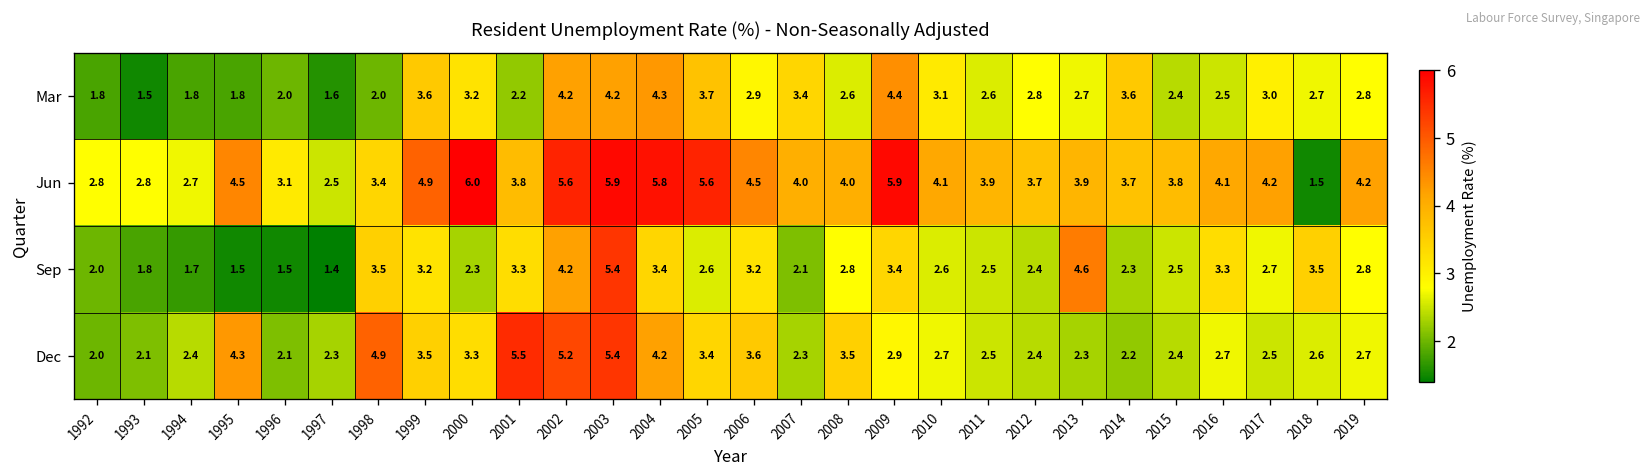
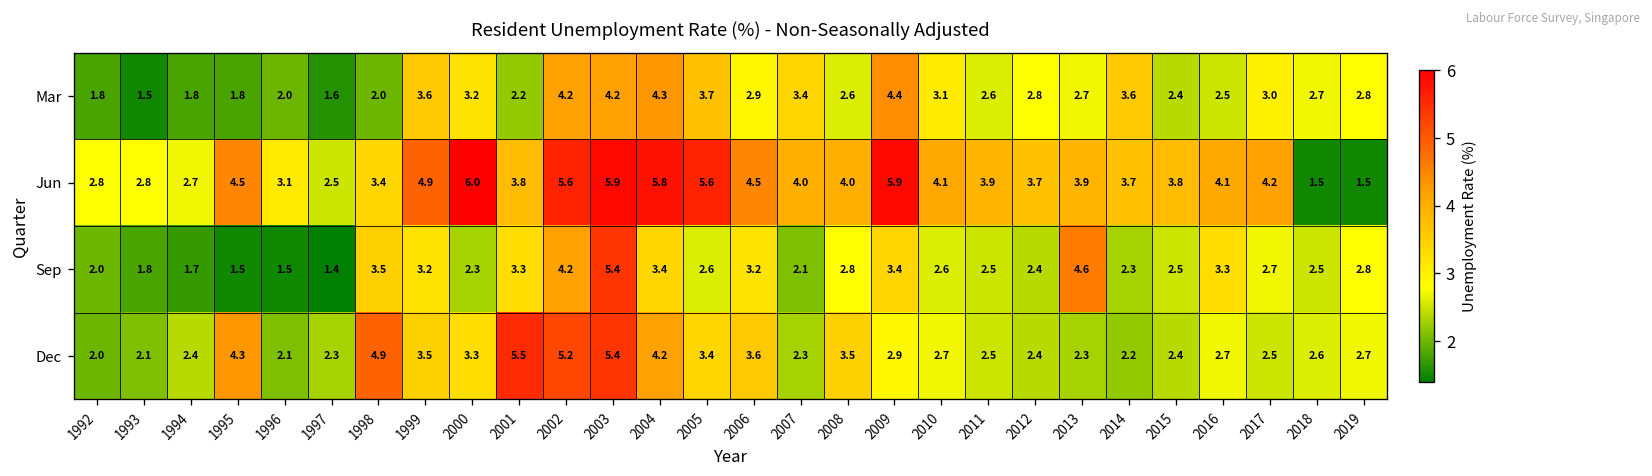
  {
    "Mar": {
      "1992": 1.8,
      "1993": 1.5,
      "1994": 1.8,
      "1995": 1.8,
      "1996": 2.0,
      "1997": 1.6,
      "1998": 2.0,
      "1999": 3.6,
      "2000": 3.2,
      "2001": 2.2,
      "2002": 4.2,
      "2003": 4.2,
      "2004": 4.3,
      "2005": 3.7,
      "2006": 2.9,
      "2007": 3.4,
      "2008": 2.6,
      "2009": 4.4,
      "2010": 3.1,
      "2011": 2.6,
      "2012": 2.8,
      "2013": 2.7,
      "2014": 3.6,
      "2015": 2.4,
      "2016": 2.5,
      "2017": 3.0,
      "2018": 2.7,
      "2019": 2.8
    },
    "Jun": {
      "1992": 2.8,
      "1993": 2.8,
      "1994": 2.7,
      "1995": 4.5,
      "1996": 3.1,
      "1997": 2.5,
      "1998": 3.4,
      "1999": 4.9,
      "2000": 6.0,
      "2001": 3.8,
      "2002": 5.6,
      "2003": 5.9,
      "2004": 5.8,
      "2005": 5.6,
      "2006": 4.5,
      "2007": 4.0,
      "2008": 4.0,
      "2009": 5.9,
      "2010": 4.1,
      "2011": 3.9,
      "2012": 3.7,
      "2013": 3.9,
      "2014": 3.7,
      "2015": 3.8,
      "2016": 4.1,
      "2017": 4.2,
      "2018": 1.5,
-     "2019": 4.2
+     "2019": 1.5
    },
    "Sep": {
      "1992": 2.0,
      "1993": 1.8,
      "1994": 1.7,
      "1995": 1.5,
      "1996": 1.5,
      "1997": 1.4,
      "1998": 3.5,
      "1999": 3.2,
      "2000": 2.3,
      "2001": 3.3,
      "2002": 4.2,
      "2003": 5.4,
      "2004": 3.4,
      "2005": 2.6,
      "2006": 3.2,
      "2007": 2.1,
      "2008": 2.8,
      "2009": 3.4,
      "2010": 2.6,
      "2011": 2.5,
      "2012": 2.4,
      "2013": 4.6,
      "2014": 2.3,
      "2015": 2.5,
      "2016": 3.3,
      "2017": 2.7,
-     "2018": 3.5,
+     "2018": 2.5,
      "2019": 2.8
    },
    "Dec": {
      "1992": 2.0,
      "1993": 2.1,
      "1994": 2.4,
      "1995": 4.3,
      "1996": 2.1,
      "1997": 2.3,
      "1998": 4.9,
      "1999": 3.5,
      "2000": 3.3,
      "2001": 5.5,
      "2002": 5.2,
      "2003": 5.4,
      "2004": 4.2,
      "2005": 3.4,
      "2006": 3.6,
      "2007": 2.3,
      "2008": 3.5,
      "2009": 2.9,
      "2010": 2.7,
      "2011": 2.5,
      "2012": 2.4,
      "2013": 2.3,
      "2014": 2.2,
      "2015": 2.4,
      "2016": 2.7,
      "2017": 2.5,
      "2018": 2.6,
      "2019": 2.7
    }
  }
